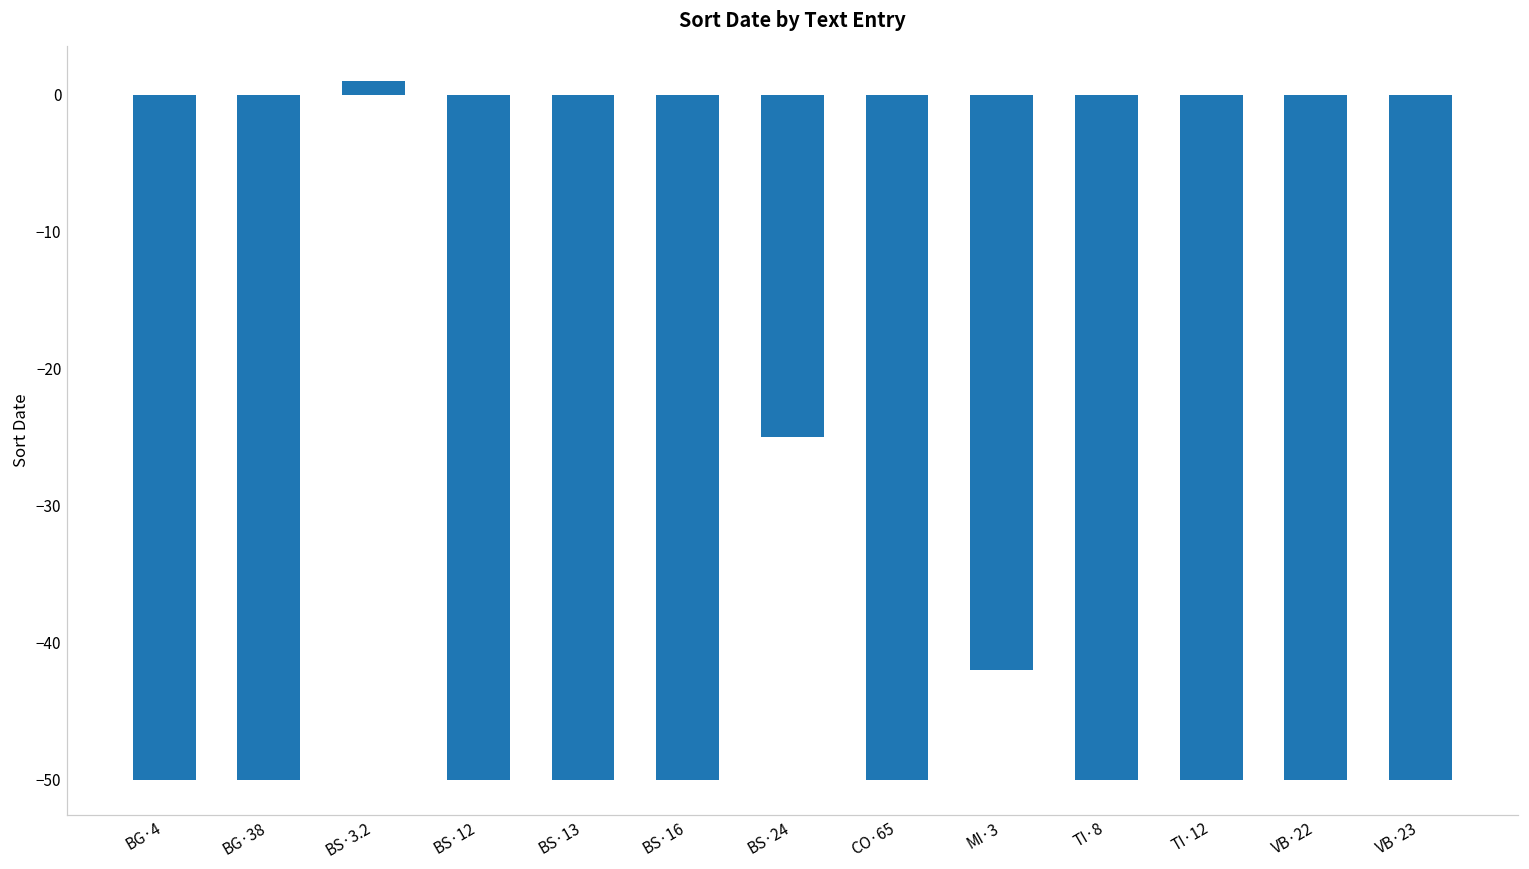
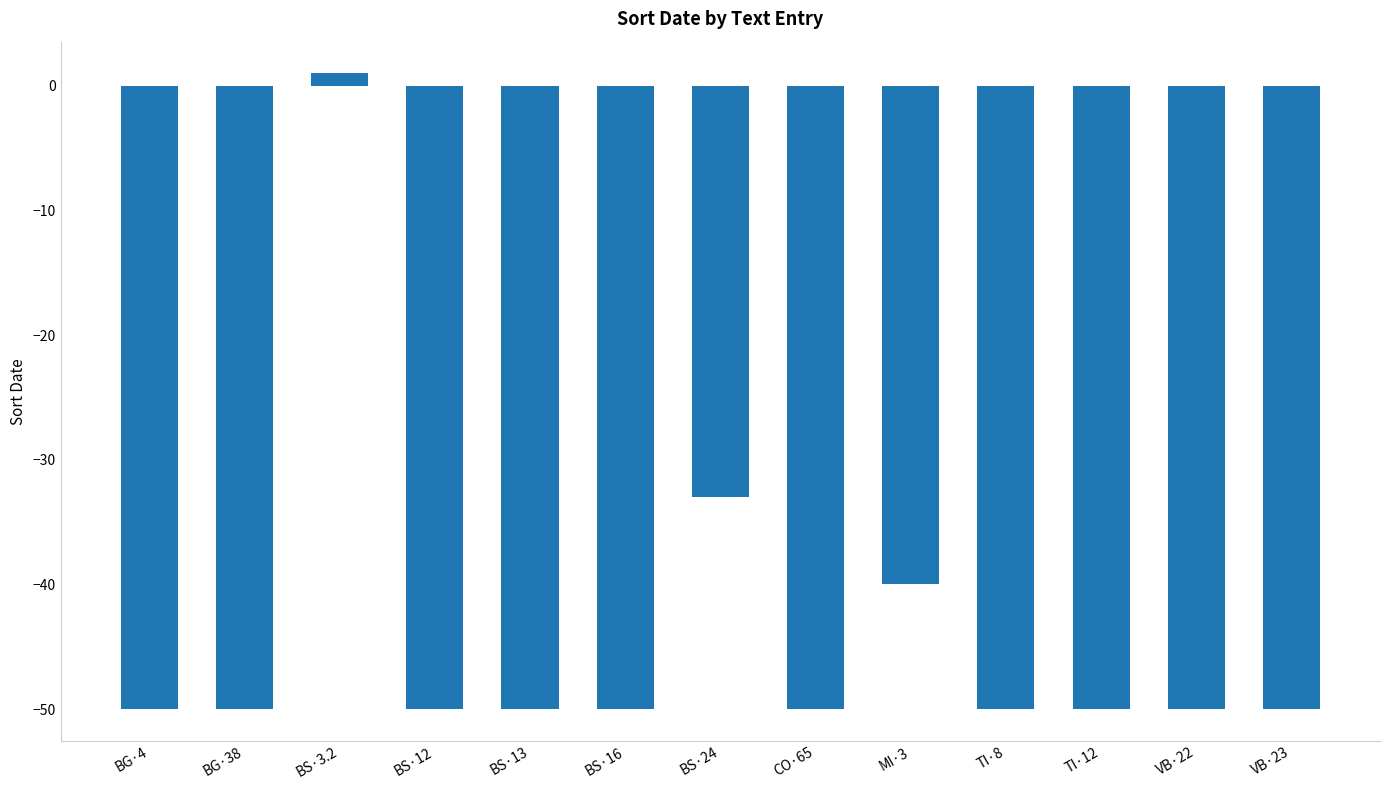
  {
    "BG·4": -50,
    "BG·38": -50,
    "BS·3.2": 1,
    "BS·12": -50,
    "BS·13": -50,
    "BS·16": -50,
-   "BS·24": -25,
+   "BS·24": -33,
    "CO·65": -50,
-   "MI·3": -42,
+   "MI·3": -40,
    "TI·8": -50,
    "TI·12": -50,
    "VB·22": -50,
    "VB·23": -50
  }
